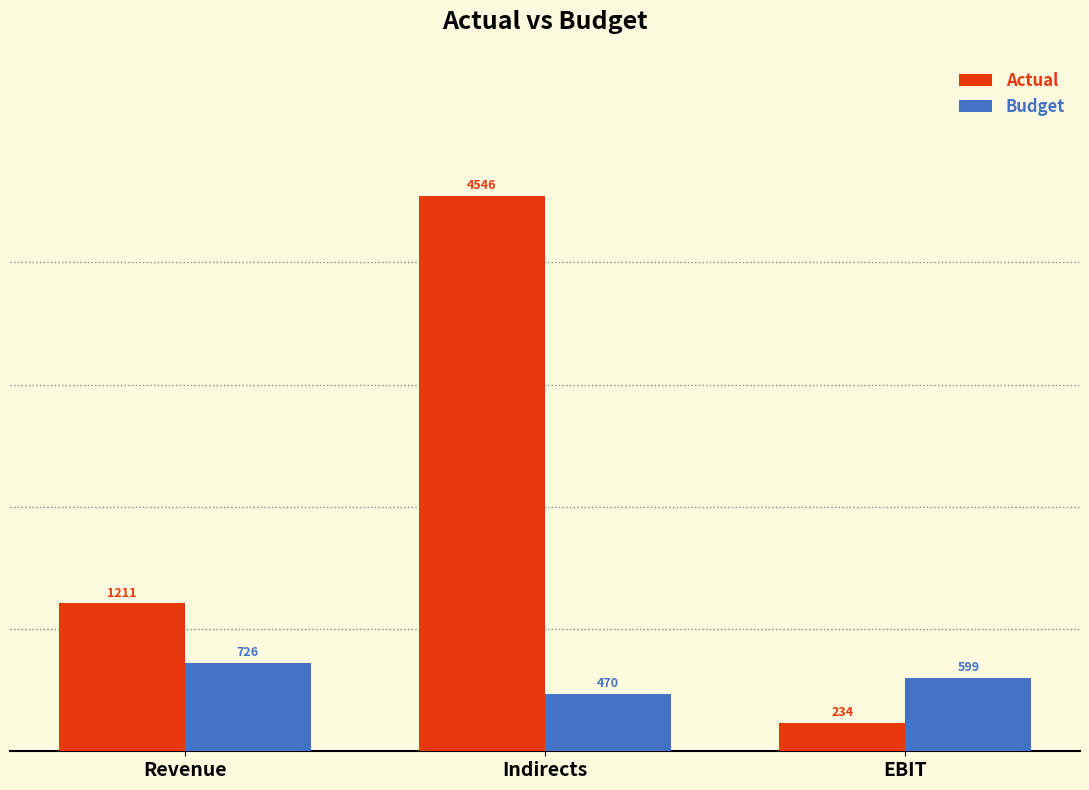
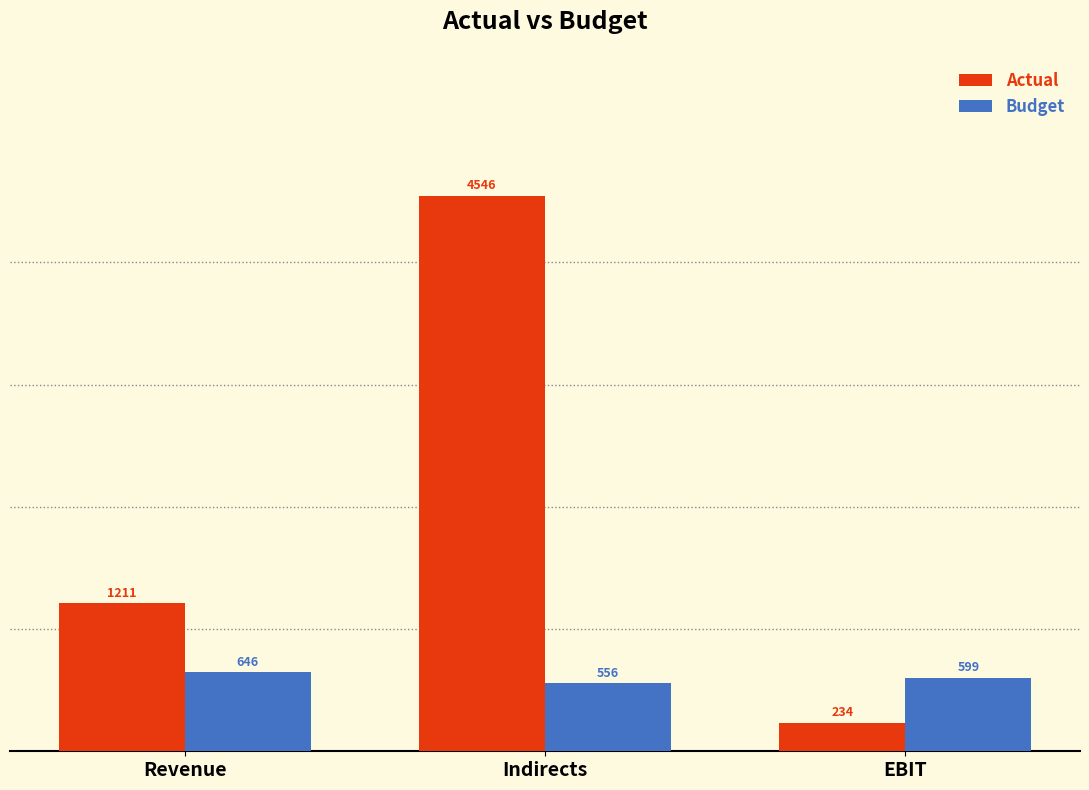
  {
    "Actual": {
      "Revenue": 1211,
      "Indirects": 4546,
      "EBIT": 234
    },
    "Budget": {
-     "Revenue": 726,
-     "Indirects": 470,
+     "Revenue": 646,
+     "Indirects": 556,
      "EBIT": 599
    }
  }
